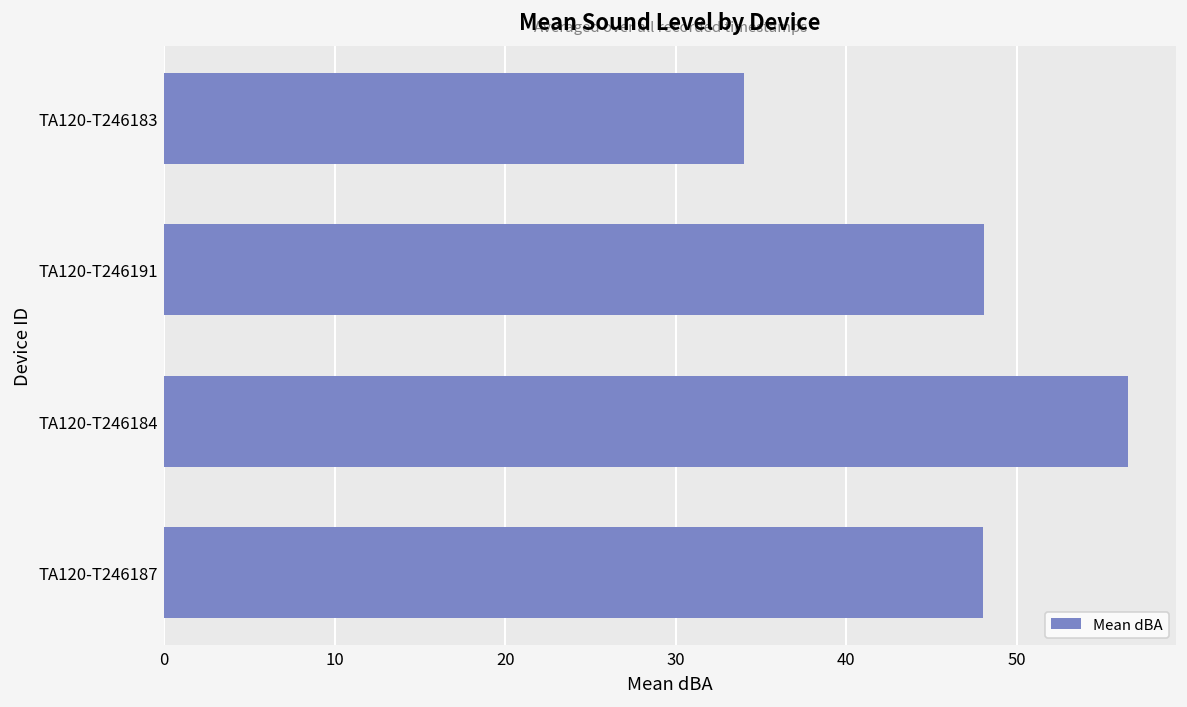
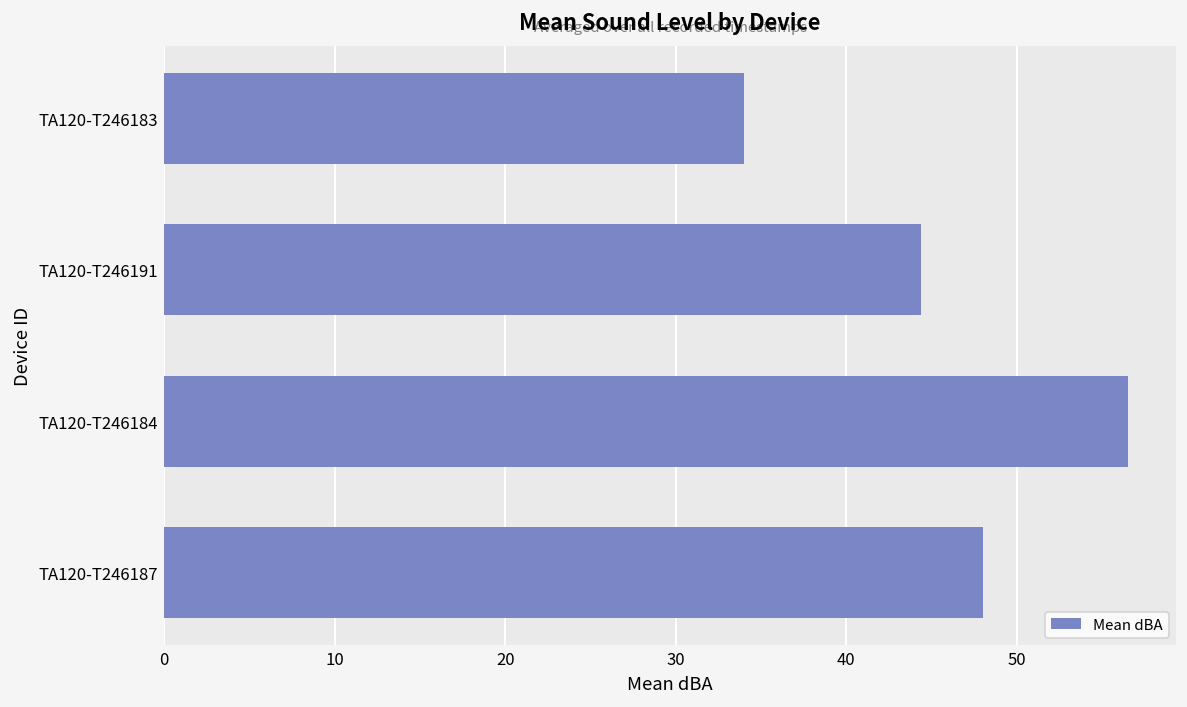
  {
    "TA120-T246183": 34.0,
-   "TA120-T246191": 48.1,
+   "TA120-T246191": 44.4,
    "TA120-T246184": 56.5,
    "TA120-T246187": 48.0
  }
